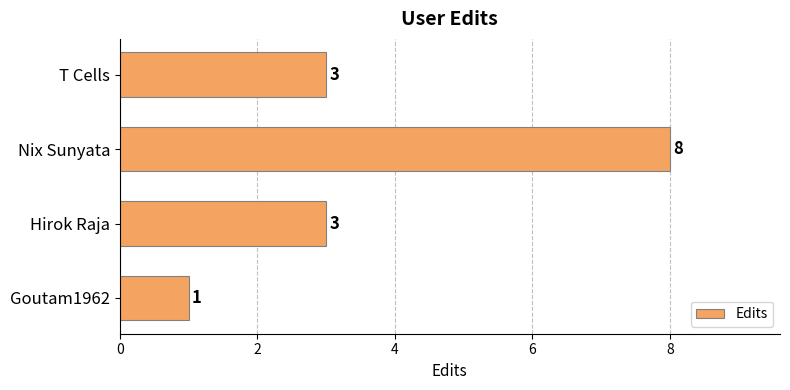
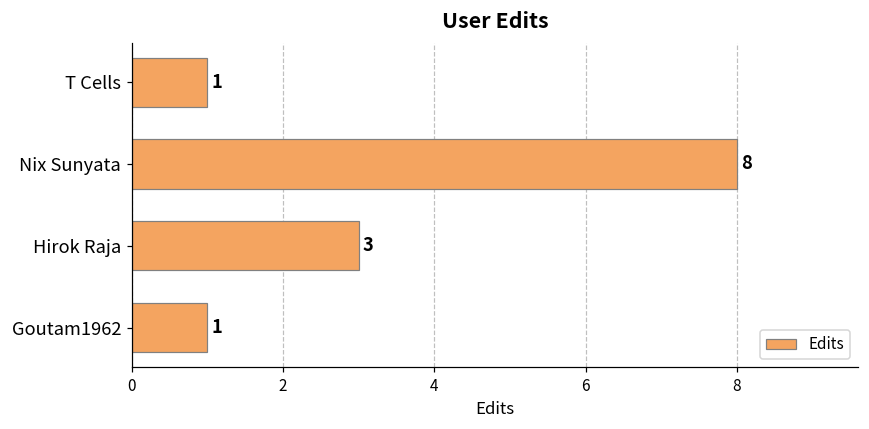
  {
-   "T Cells": 3,
+   "T Cells": 1,
    "Nix Sunyata": 8,
    "Hirok Raja": 3,
    "Goutam1962": 1
  }
